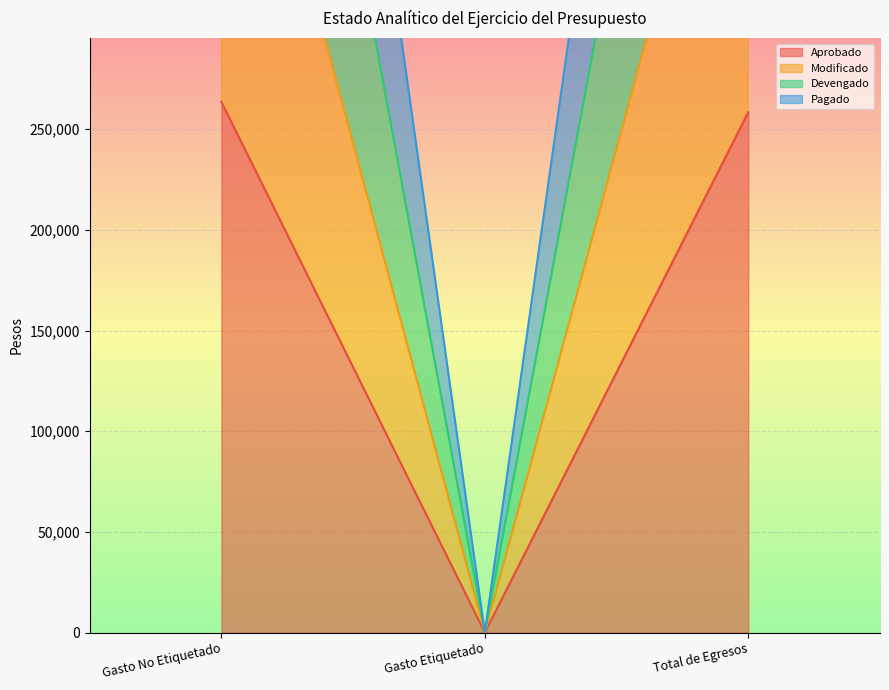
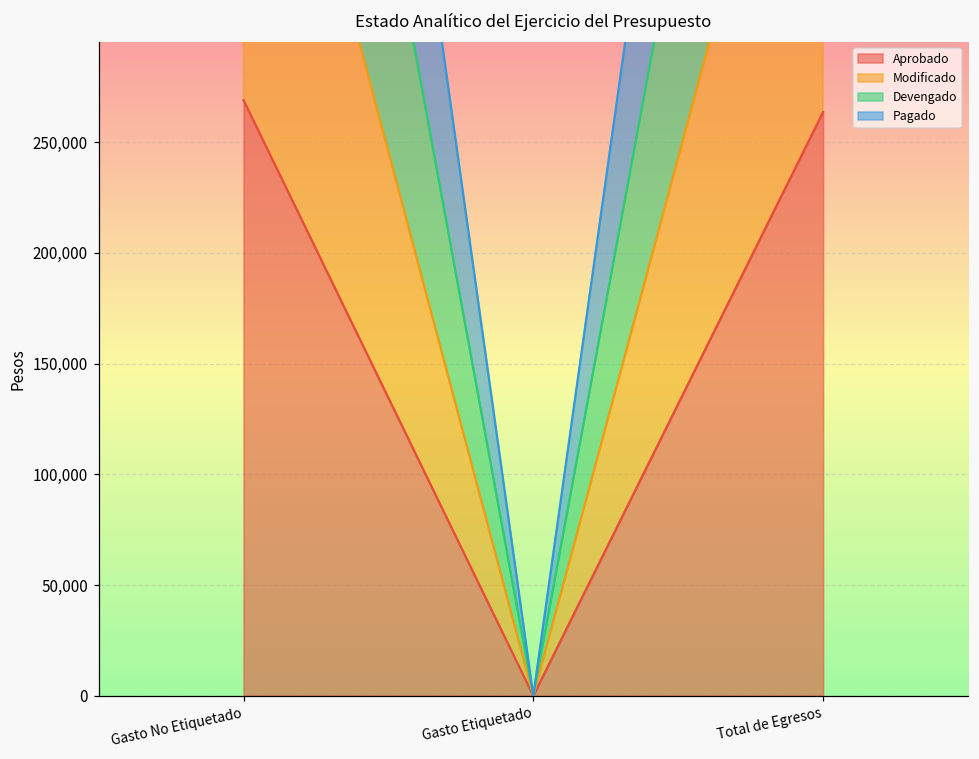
  {
    "Aprobado": {
-     "Gasto No Etiquetado": "264,000",
-     "Total de Egresos": "258,000"
+     "Gasto No Etiquetado": "269,000",
+     "Total de Egresos": "264,000"
    }
  }
